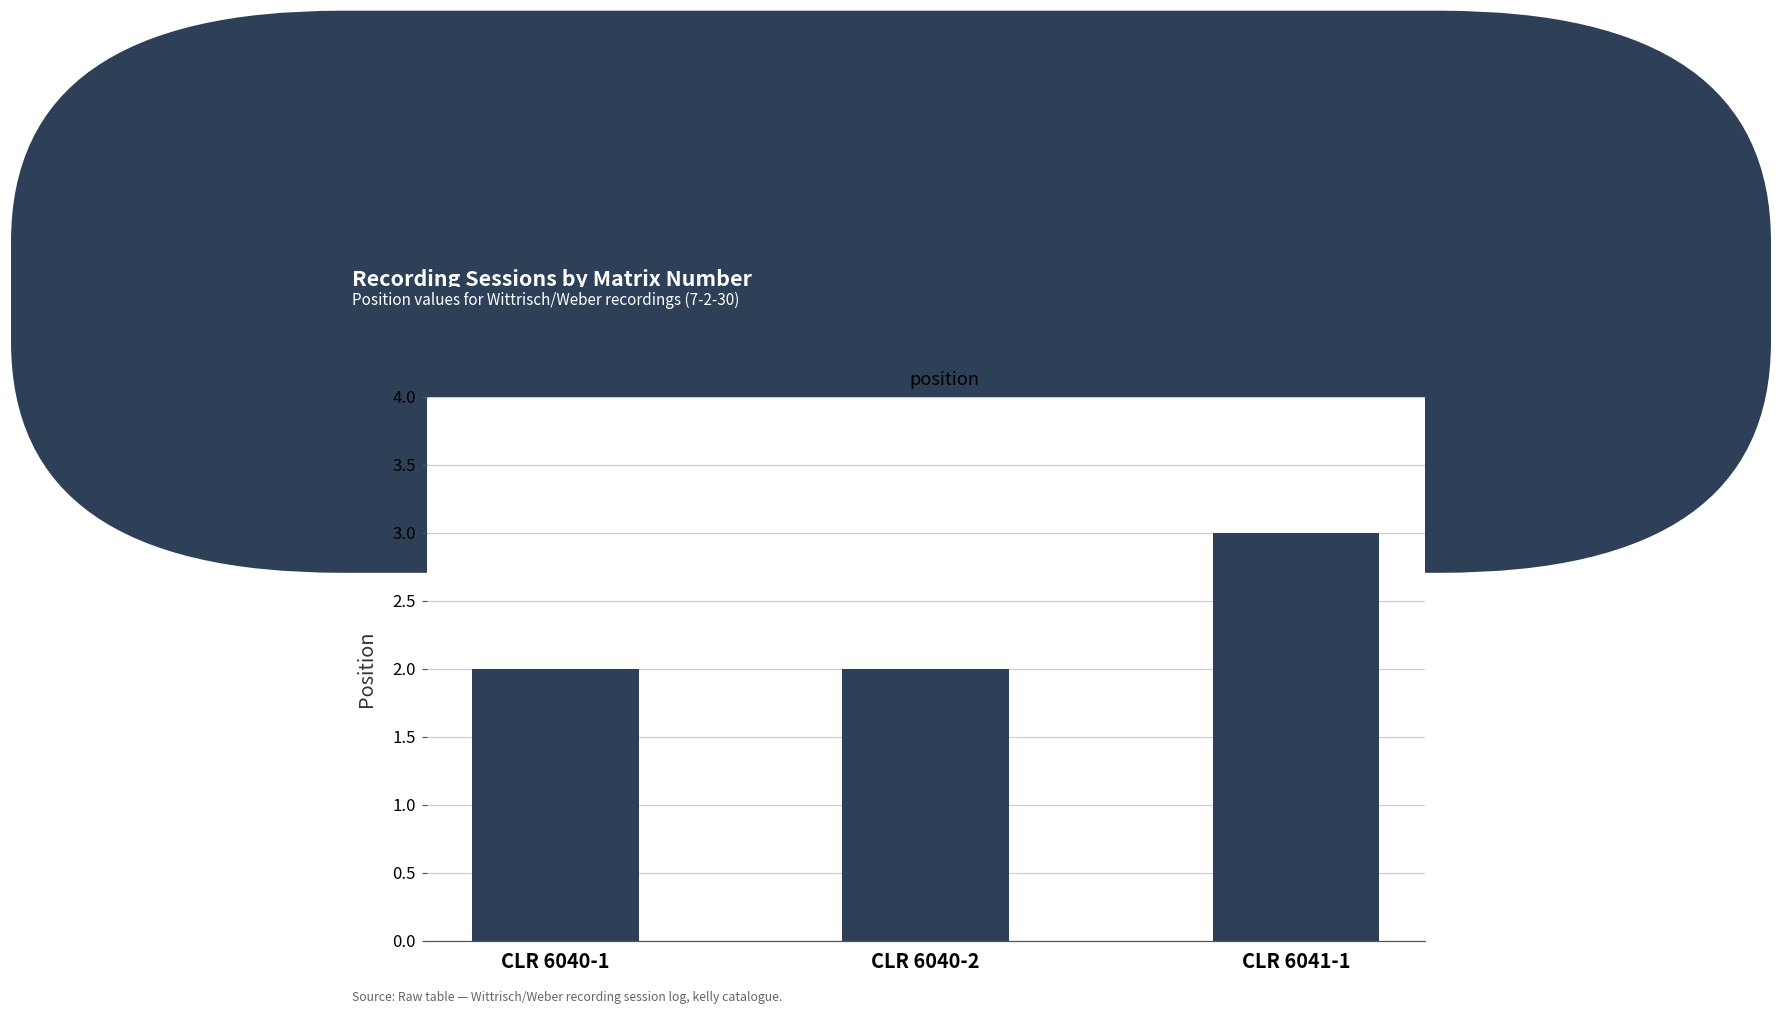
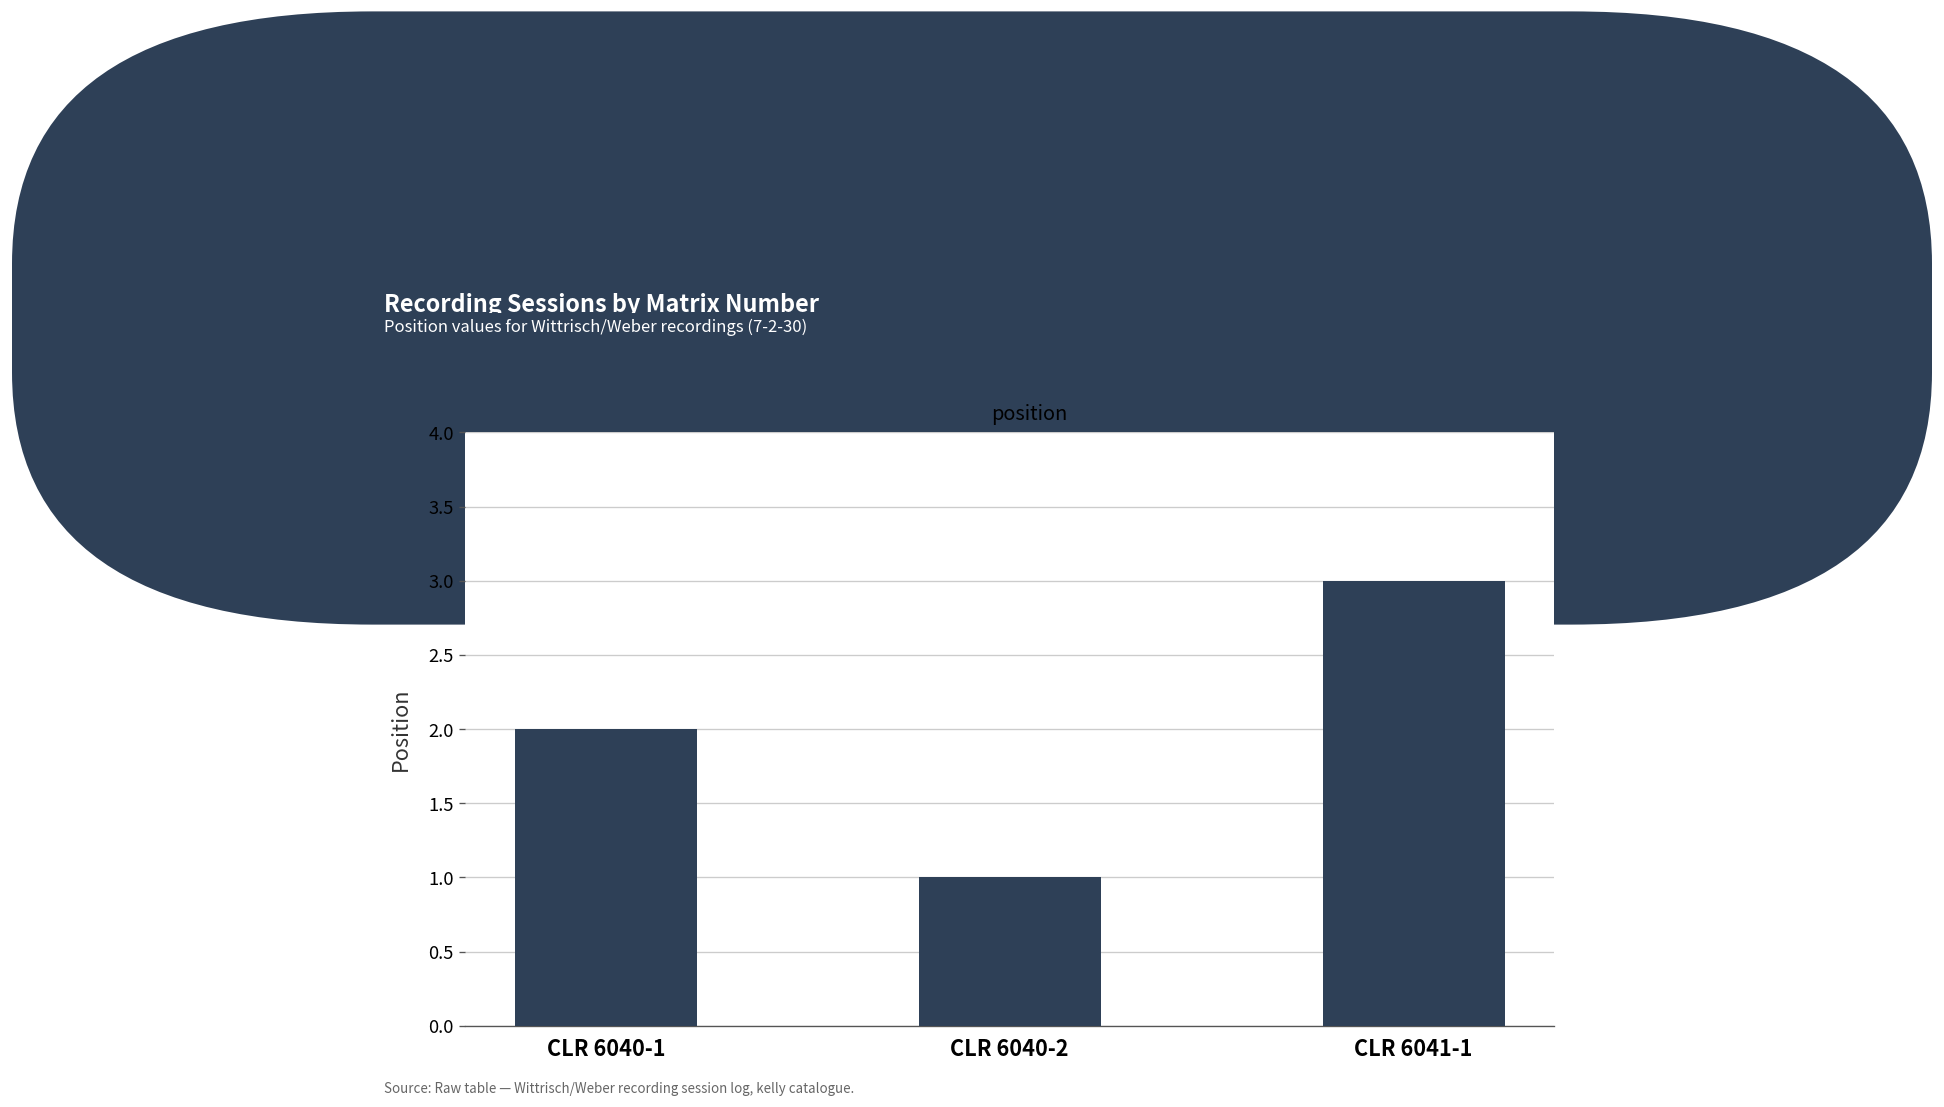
  {
    "CLR 6040-1": 2,
-   "CLR 6040-2": 2,
+   "CLR 6040-2": 1,
    "CLR 6041-1": 3
  }
